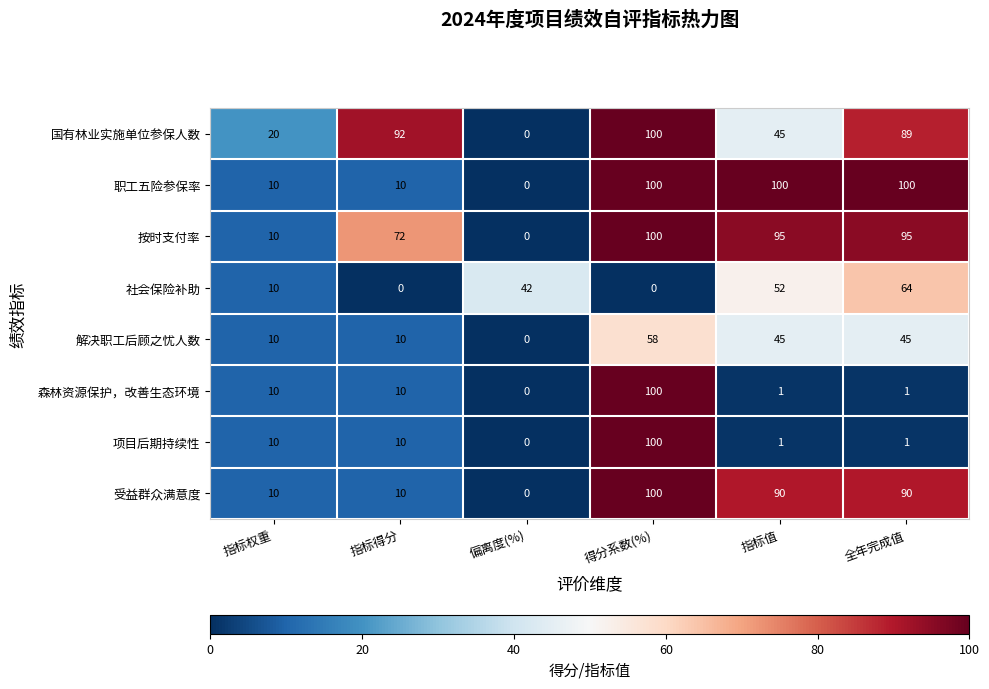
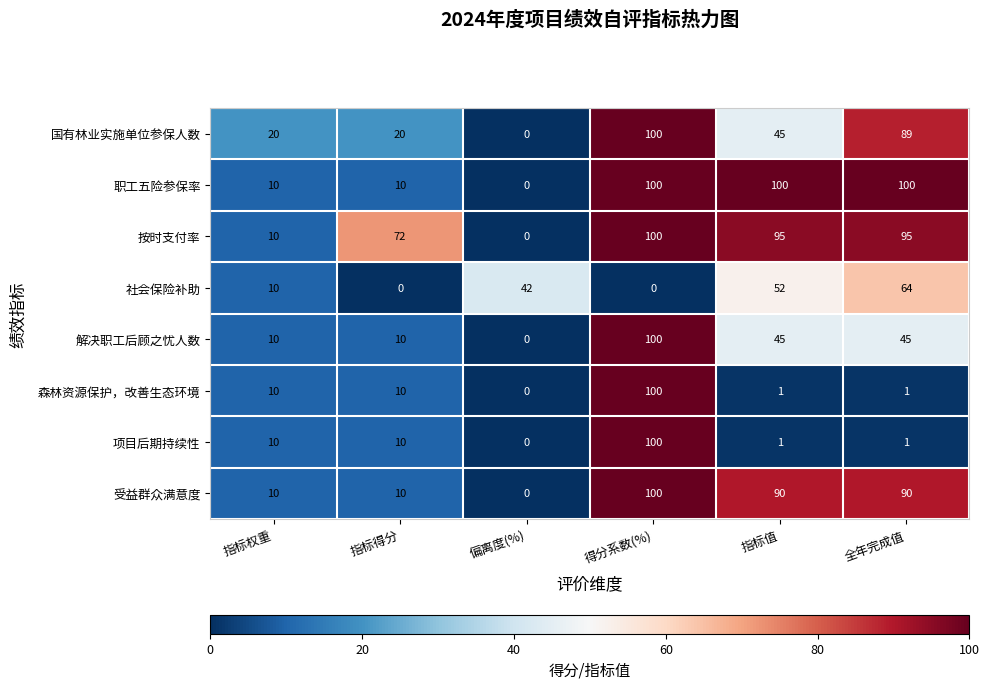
  {
    "国有林业实施单位参保人数": {
      "指标权重": 20,
-     "指标得分": 92,
+     "指标得分": 20,
      "偏离度(%)": 0,
      "得分系数(%)": 100,
      "指标值": 45,
      "全年完成值": 89
    },
    "职工五险参保率": {
      "指标权重": 10,
      "指标得分": 10,
      "偏离度(%)": 0,
      "得分系数(%)": 100,
      "指标值": 100,
      "全年完成值": 100
    },
    "按时支付率": {
      "指标权重": 10,
      "指标得分": 72,
      "偏离度(%)": 0,
      "得分系数(%)": 100,
      "指标值": 95,
      "全年完成值": 95
    },
    "社会保险补助": {
      "指标权重": 10,
      "指标得分": 0,
      "偏离度(%)": 42,
      "得分系数(%)": 0,
      "指标值": 52,
      "全年完成值": 64
    },
    "解决职工后顾之忧人数": {
      "指标权重": 10,
      "指标得分": 10,
      "偏离度(%)": 0,
-     "得分系数(%)": 58,
+     "得分系数(%)": 100,
      "指标值": 45,
      "全年完成值": 45
    },
    "森林资源保护，改善生态环境": {
      "指标权重": 10,
      "指标得分": 10,
      "偏离度(%)": 0,
      "得分系数(%)": 100,
      "指标值": 1,
      "全年完成值": 1
    },
    "项目后期持续性": {
      "指标权重": 10,
      "指标得分": 10,
      "偏离度(%)": 0,
      "得分系数(%)": 100,
      "指标值": 1,
      "全年完成值": 1
    },
    "受益群众满意度": {
      "指标权重": 10,
      "指标得分": 10,
      "偏离度(%)": 0,
      "得分系数(%)": 100,
      "指标值": 90,
      "全年完成值": 90
    }
  }
